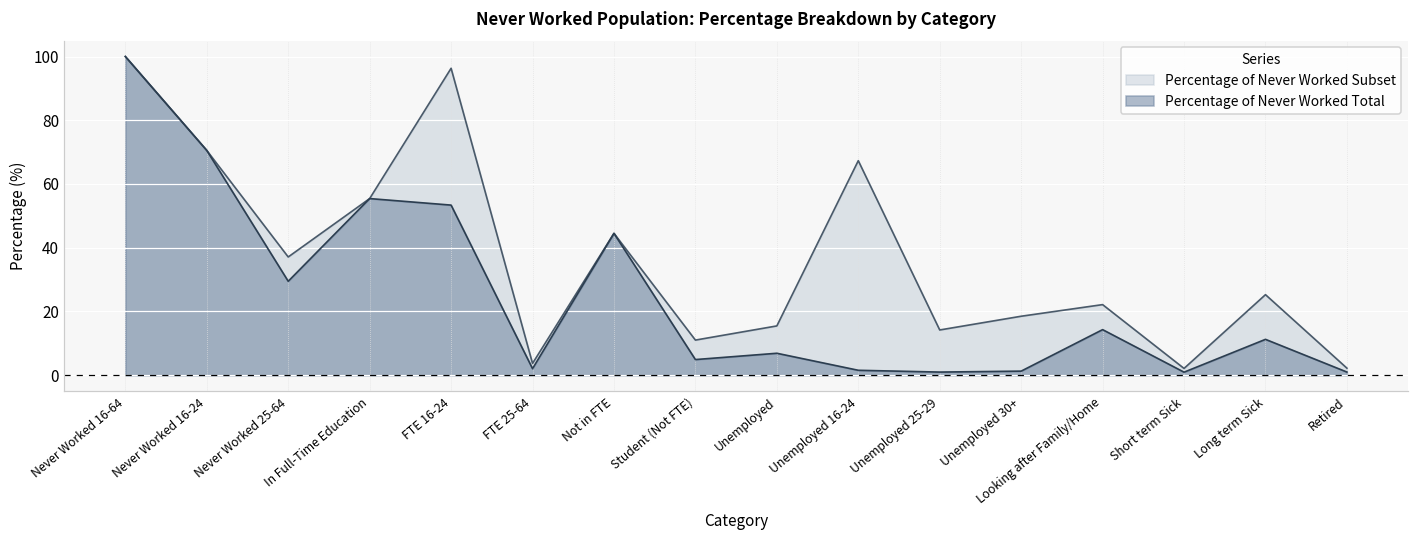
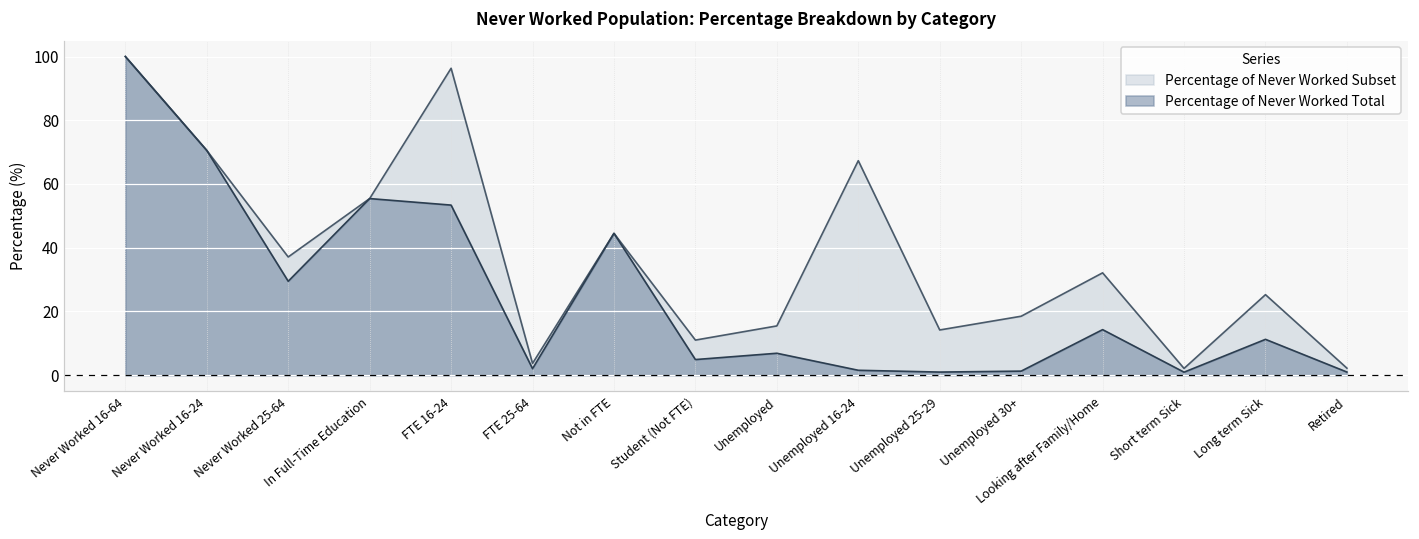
  {
    "Percentage of Never Worked Subset": {
      "Never Worked 25-64": 37,
      "FTE 16-24": 96,
      "FTE 25-64": 4,
      "Student (Not FTE)": 11,
      "Unemployed": 15,
      "Unemployed 16-24": 67,
      "Unemployed 25-29": 14,
      "Unemployed 30+": 18,
-     "Looking after Family/Home": 22,
+     "Looking after Family/Home": 32,
      "Short term Sick": 2,
      "Long term Sick": 25,
      "Retired": 2
    },
    "Percentage of Never Worked Total": {
      "Never Worked 25-64": 29,
      "FTE 16-24": 53,
      "FTE 25-64": 2,
      "Student (Not FTE)": 5,
      "Unemployed": 7,
      "Unemployed 16-24": 2,
      "Unemployed 25-29": 1,
      "Unemployed 30+": 1,
      "Looking after Family/Home": 14,
      "Short term Sick": 1,
      "Long term Sick": 11,
      "Retired": 1
    }
  }
